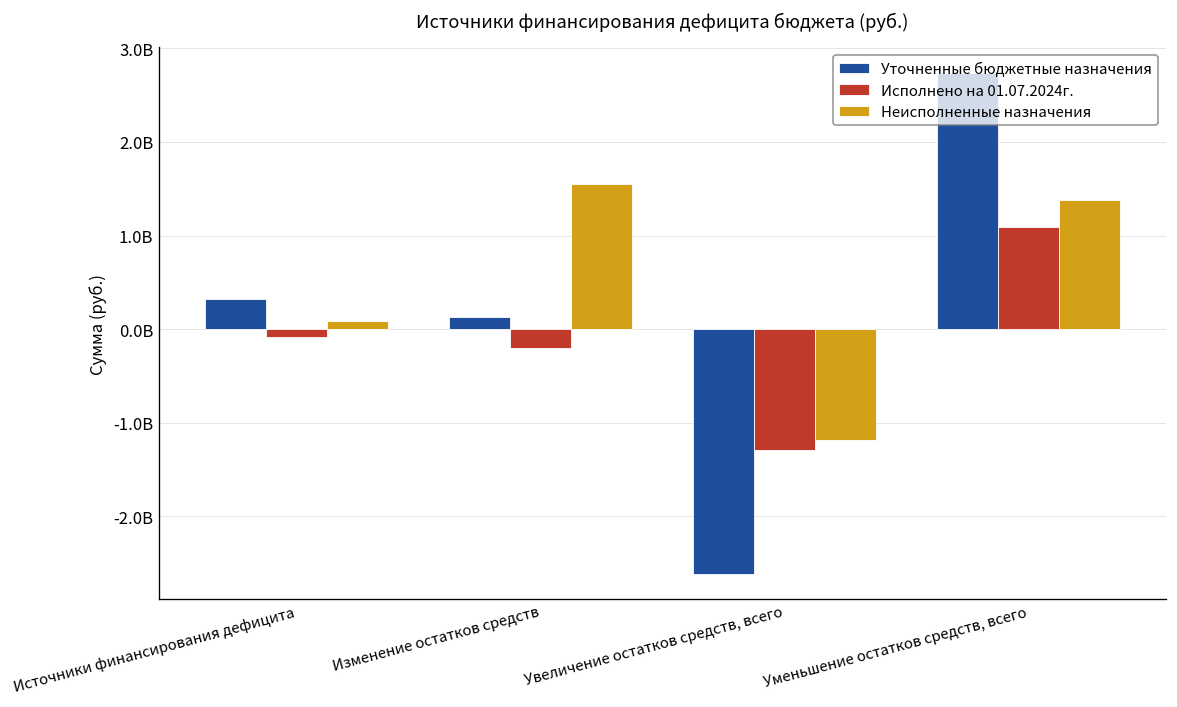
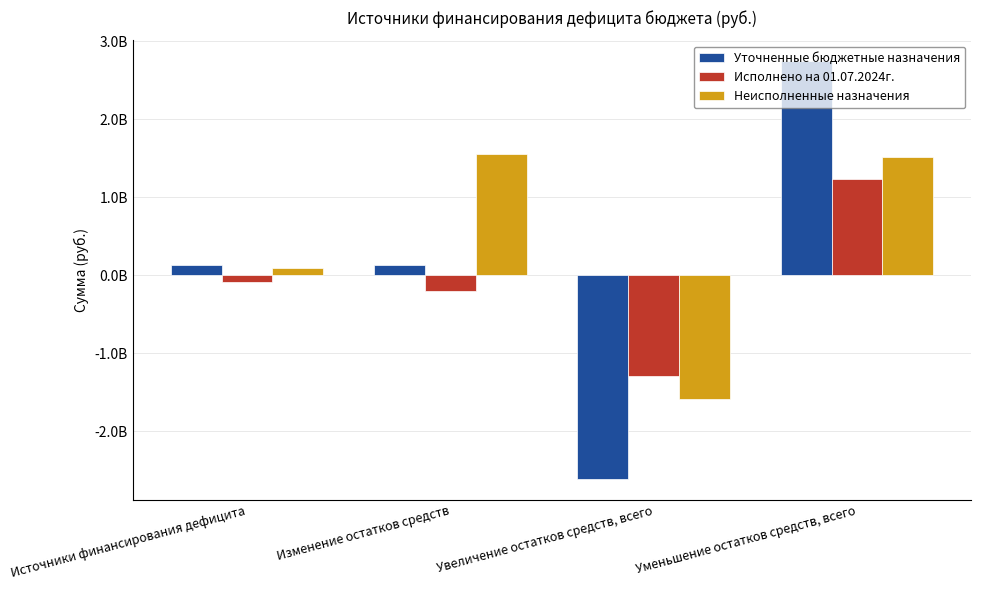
  {
    "Уточненные бюджетные назначения": {
-     "Источники финансирования дефицита": 300000000,
+     "Источники финансирования дефицита": 100000000,
      "Изменение остатков средств": 100000000,
      "Увеличение остатков средств, всего": -2600000000
    },
    "Исполнено на 01.07.2024г.": {
      "Источники финансирования дефицита": -100000000,
      "Изменение остатков средств": -200000000,
      "Увеличение остатков средств, всего": -1300000000,
-     "Уменьшение остатков средств, всего": 1100000000
+     "Уменьшение остатков средств, всего": 1200000000
    },
    "Неисполненные назначения": {
      "Источники финансирования дефицита": 100000000,
      "Изменение остатков средств": 1500000000,
-     "Увеличение остатков средств, всего": -1200000000,
-     "Уменьшение остатков средств, всего": 1400000000
+     "Увеличение остатков средств, всего": -1600000000,
+     "Уменьшение остатков средств, всего": 1500000000
    }
  }
